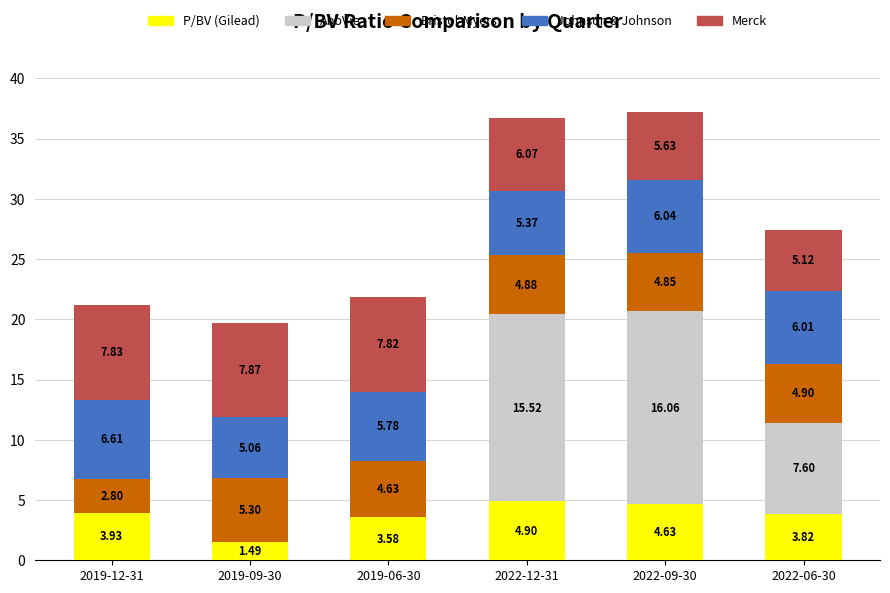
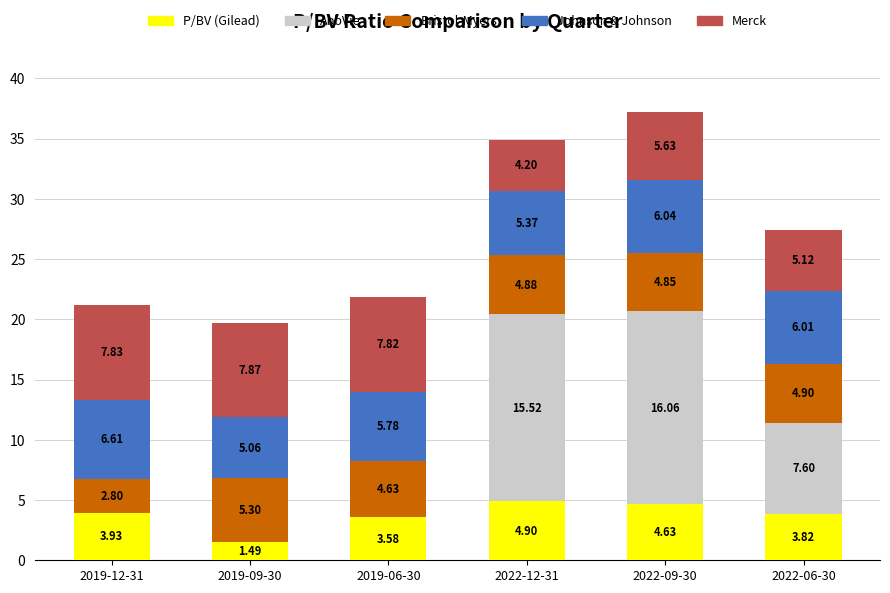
  {
    "P/BV (Gilead)": {
      "2019-12-31": 3.93,
      "2019-09-30": 1.49,
      "2019-06-30": 3.58,
      "2022-12-31": 4.90,
      "2022-09-30": 4.63,
      "2022-06-30": 3.82
    },
    "AbbVie": {
      "2022-12-31": 15.52,
      "2022-09-30": 16.06,
      "2022-06-30": 7.60
    },
    "Bristol-Myers": {
      "2019-12-31": 2.80,
      "2019-09-30": 5.30,
      "2019-06-30": 4.63,
      "2022-12-31": 4.88,
      "2022-09-30": 4.85,
      "2022-06-30": 4.90
    },
    "Johnson & Johnson": {
      "2019-12-31": 6.61,
      "2019-09-30": 5.06,
      "2019-06-30": 5.78,
      "2022-12-31": 5.37,
      "2022-09-30": 6.04,
      "2022-06-30": 6.01
    },
    "Merck": {
      "2019-12-31": 7.83,
      "2019-09-30": 7.87,
      "2019-06-30": 7.82,
-     "2022-12-31": 6.07,
+     "2022-12-31": 4.20,
      "2022-09-30": 5.63,
      "2022-06-30": 5.12
    }
  }
